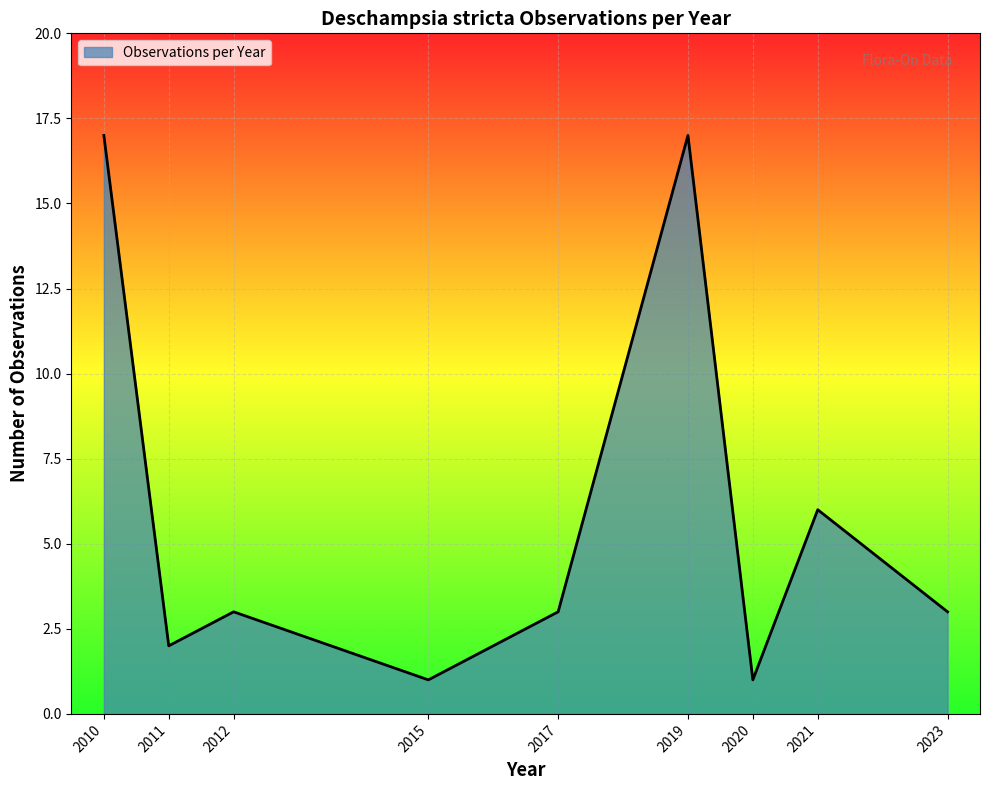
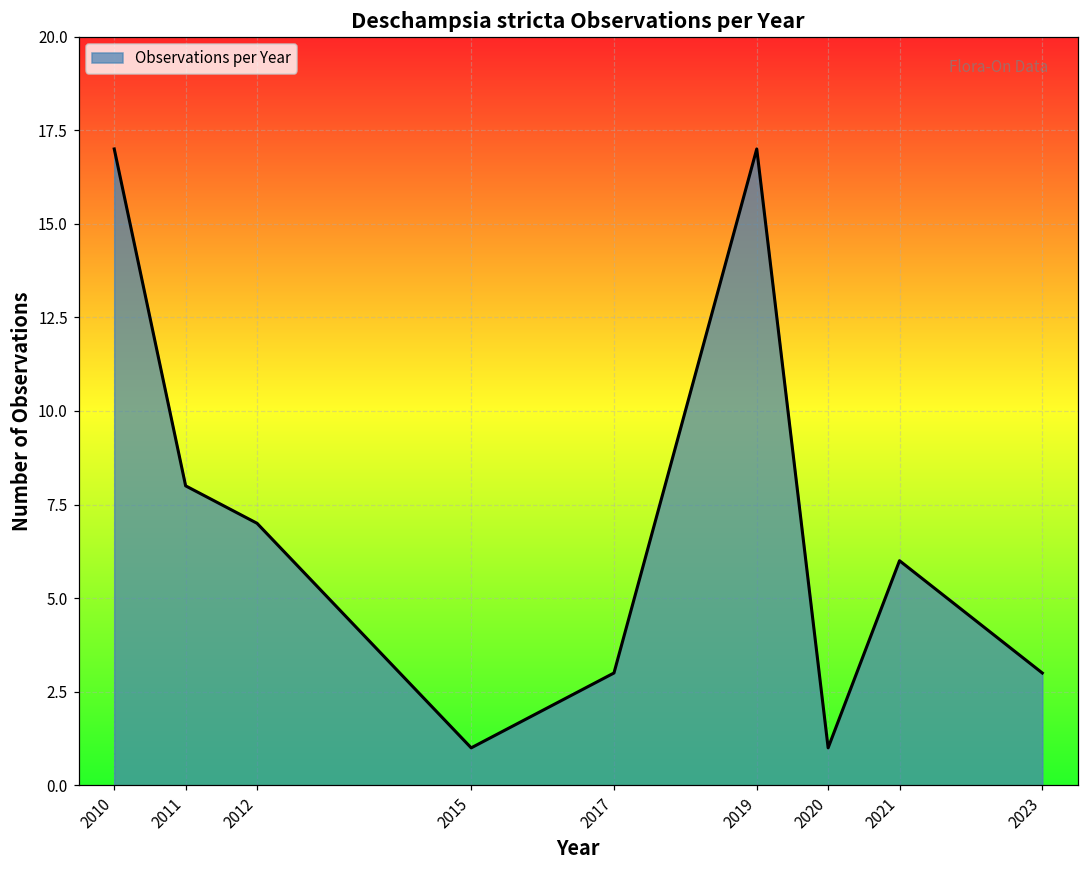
  {
    "2010": 17,
-   "2011": 2,
-   "2012": 3,
+   "2011": 8,
+   "2012": 7,
    "2015": 1,
    "2017": 3,
    "2019": 17,
    "2020": 1,
    "2021": 6,
    "2023": 3
  }
